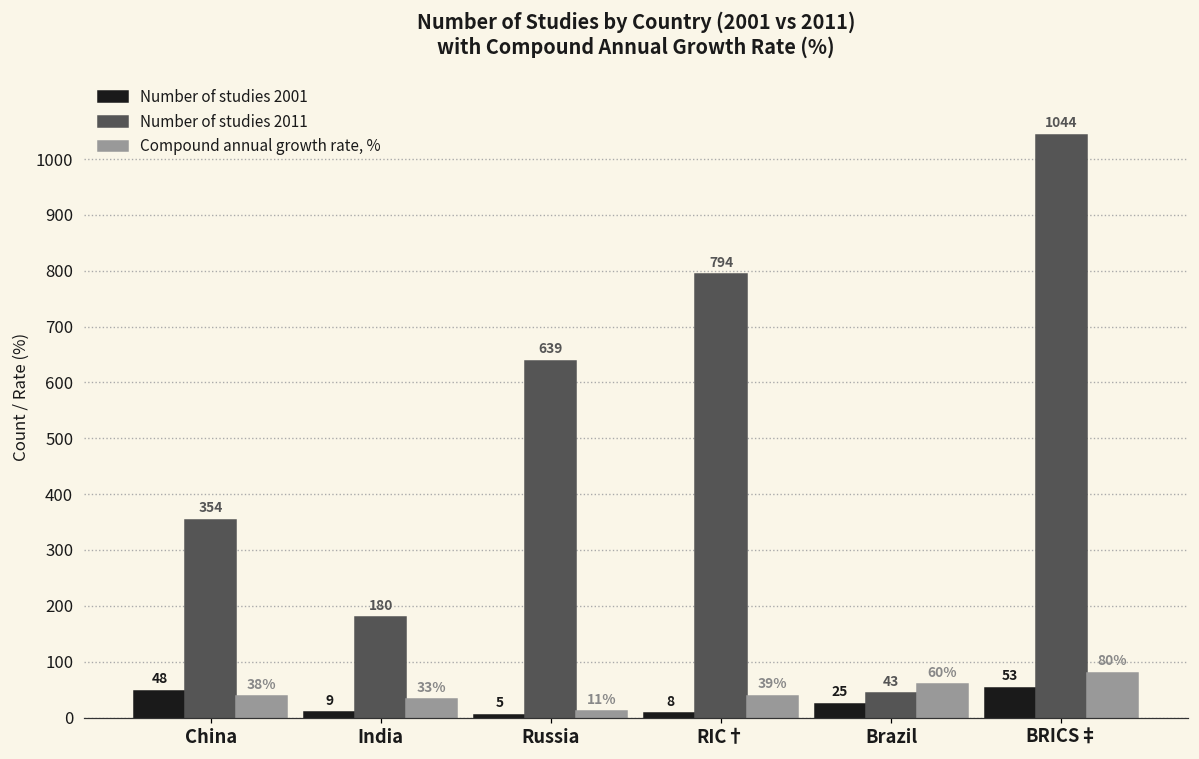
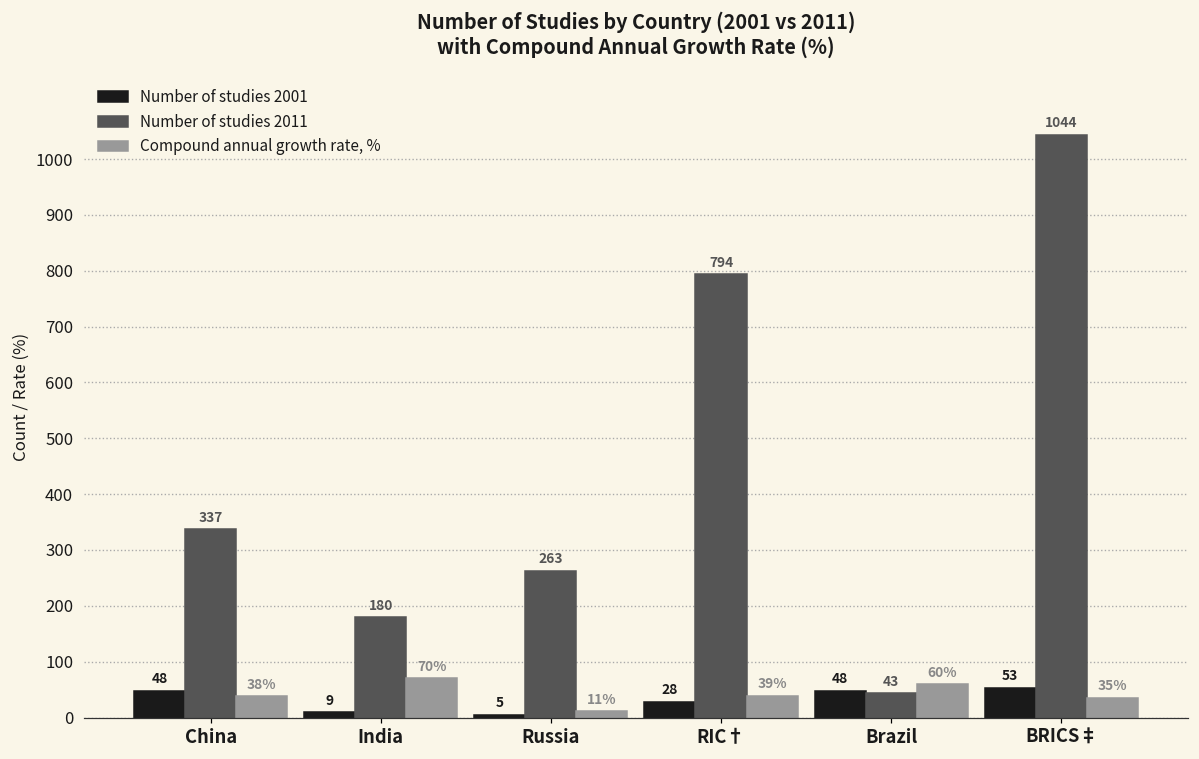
  {
    "Number of studies 2001": {
      "China": "48",
      "India": "9",
      "Russia": "5",
-     "RIC†": "8",
-     "Brazil": "25",
+     "RIC†": "28",
+     "Brazil": "48",
      "BRICS‡": "53"
    },
    "Number of studies 2011": {
-     "China": "354",
+     "China": "337",
      "India": "180",
-     "Russia": "639",
+     "Russia": "263",
      "RIC†": "794",
      "Brazil": "43",
      "BRICS‡": "1044"
    },
    "Compound annual growth rate, %": {
      "China": "38%",
-     "India": "33%",
+     "India": "70%",
      "Russia": "11%",
      "RIC†": "39%",
      "Brazil": "60%",
-     "BRICS‡": "80%"
+     "BRICS‡": "35%"
    }
  }
